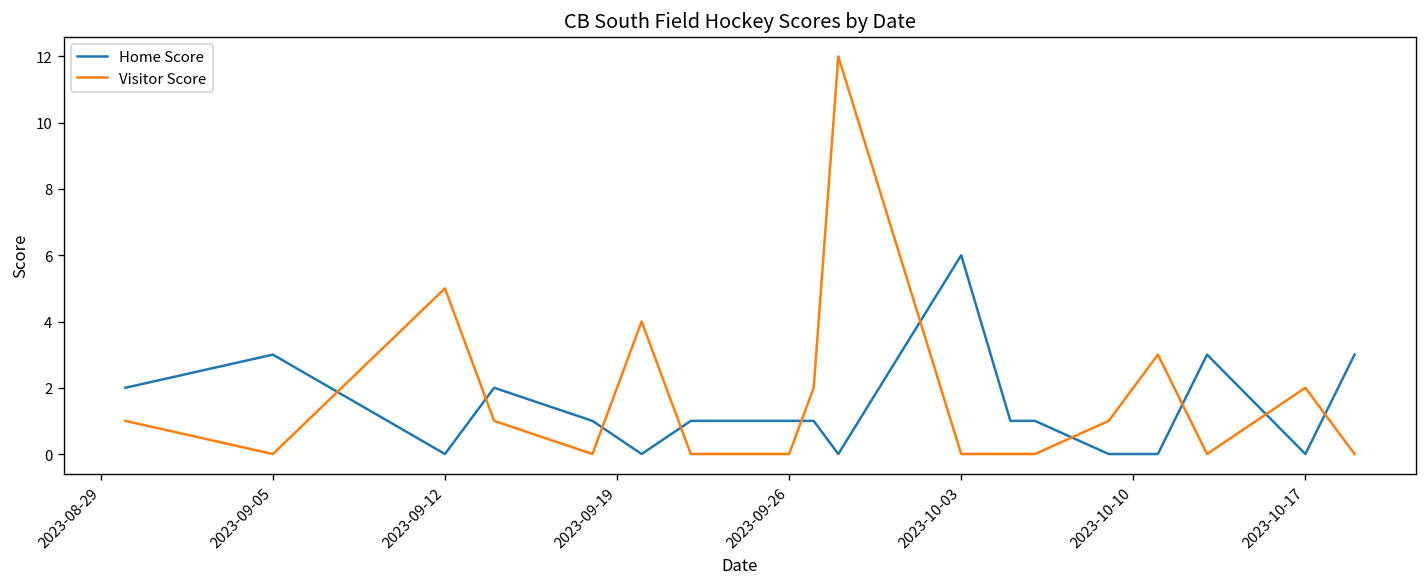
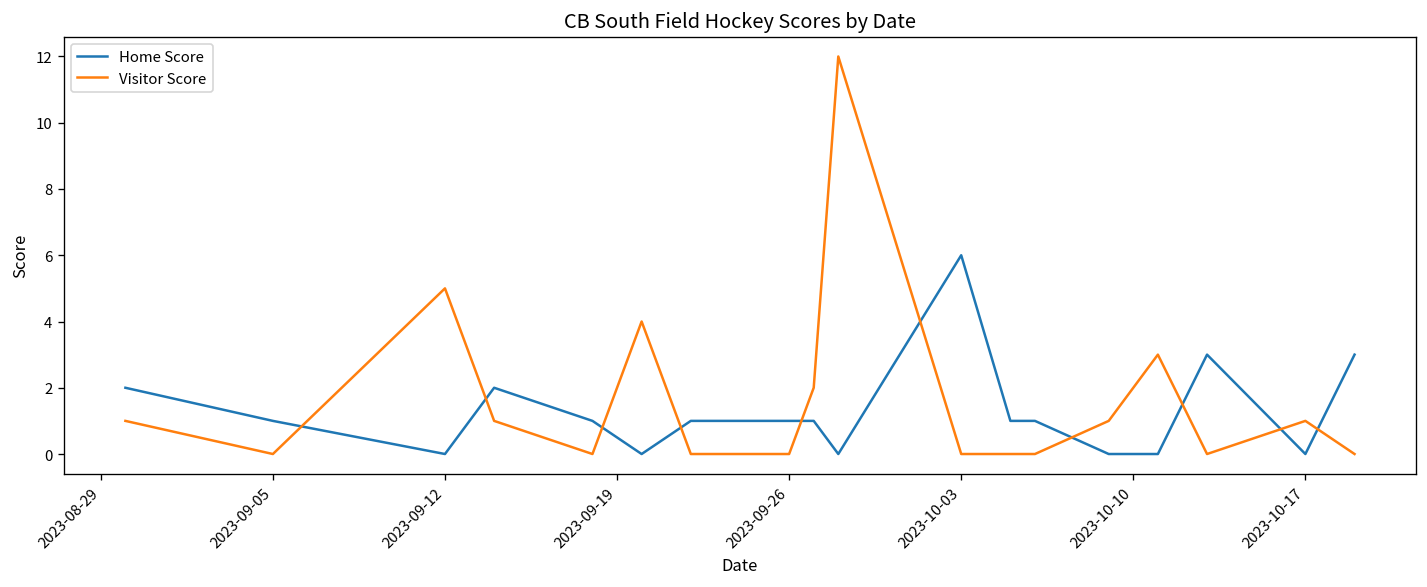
  {
    "Home Score": {
-     "2023-09-05": 3,
+     "2023-09-05": 1,
      "2023-09-12": 0,
      "2023-09-26": 1,
      "2023-10-03": 6,
      "2023-10-17": 0
    },
    "Visitor Score": {
      "2023-09-05": 0,
      "2023-09-12": 5,
      "2023-09-26": 0,
      "2023-10-03": 0,
-     "2023-10-17": 2
+     "2023-10-17": 1
    }
  }
